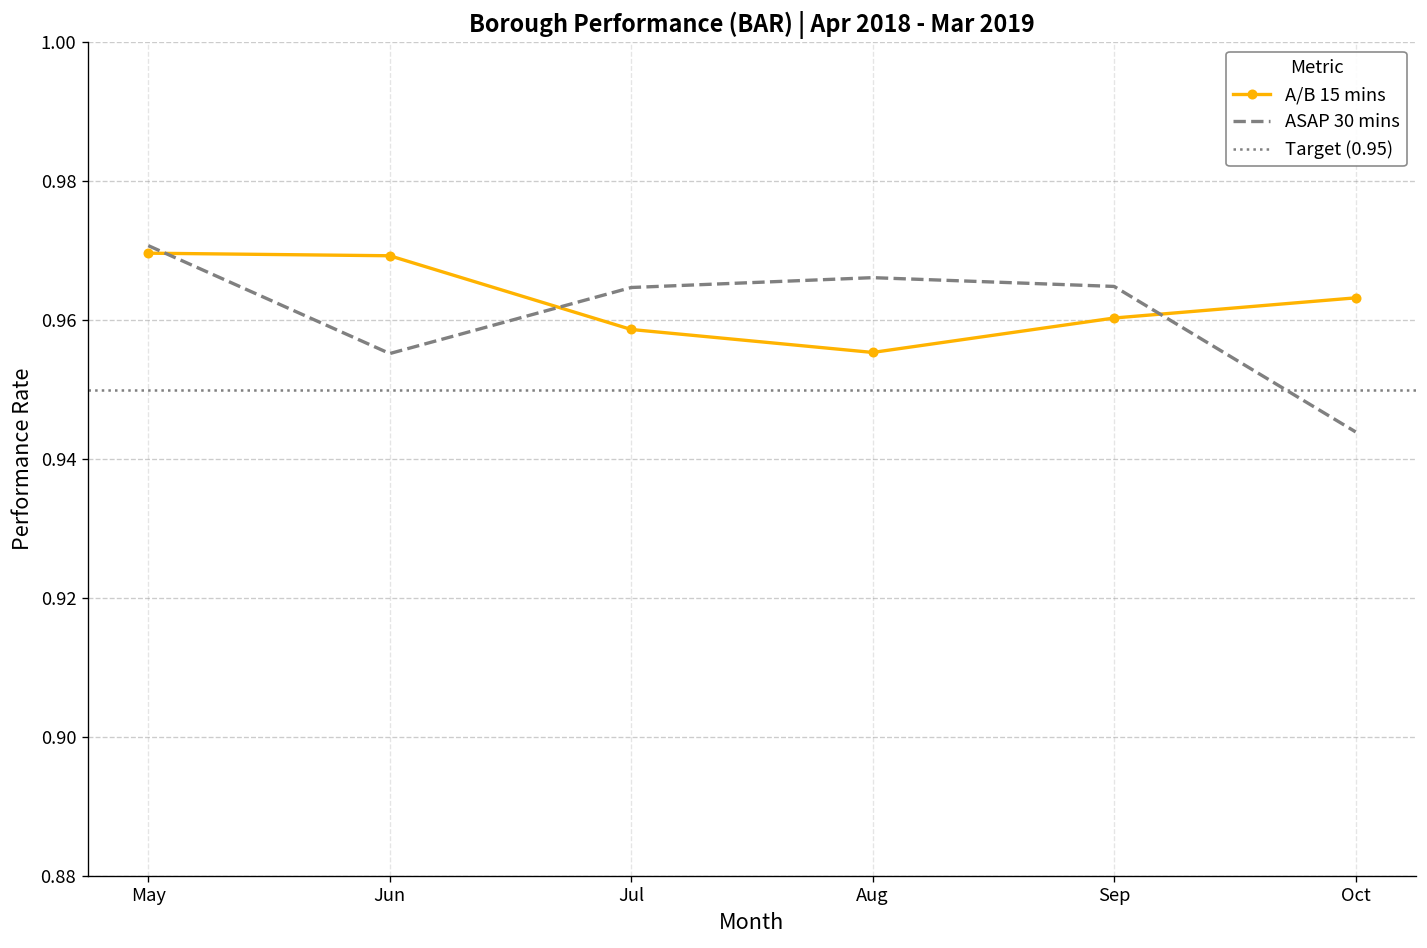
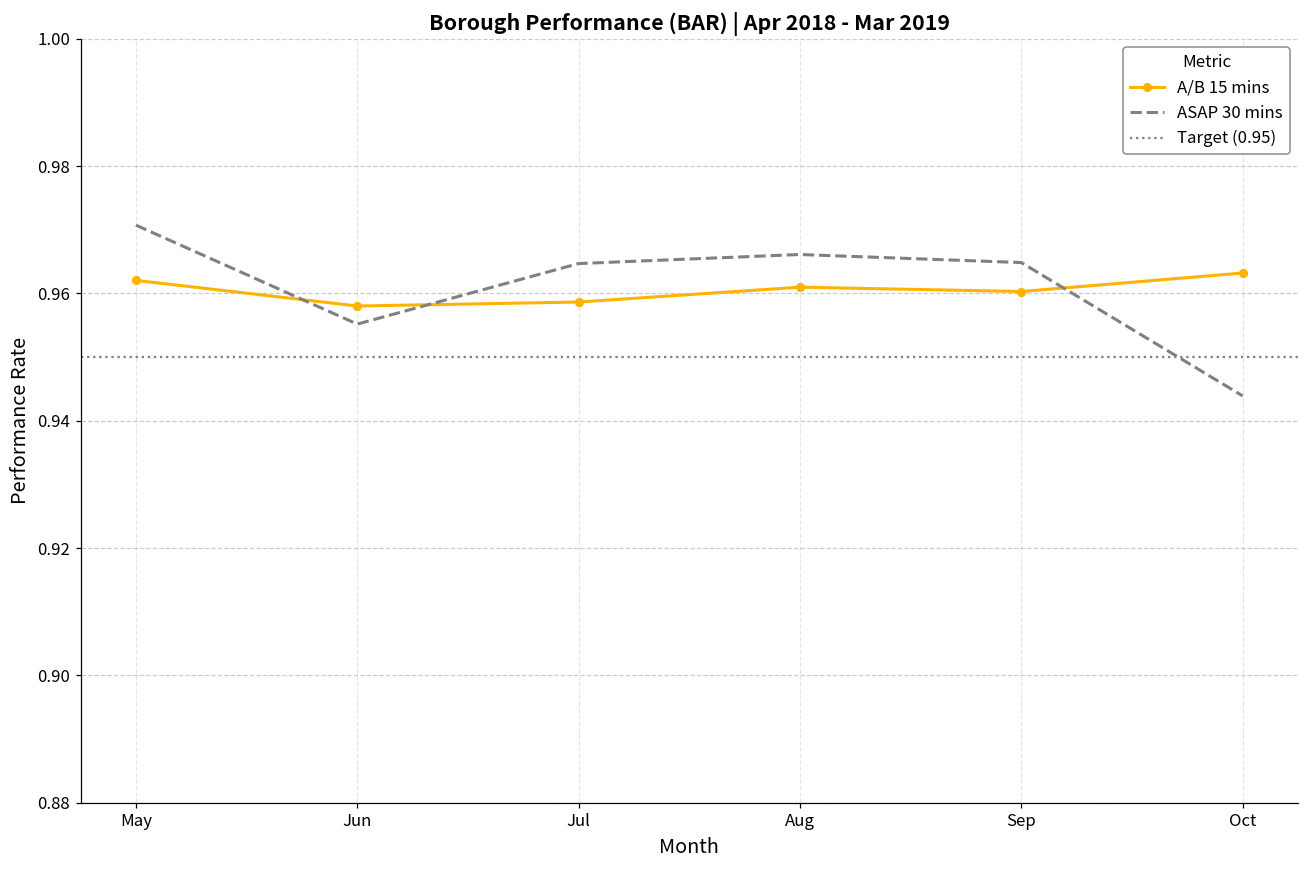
  {
    "A/B 15 mins": {
-     "May": 0.970,
-     "Jun": 0.969,
+     "May": 0.962,
+     "Jun": 0.958,
      "Jul": 0.959,
-     "Aug": 0.955,
+     "Aug": 0.961,
      "Sep": 0.960,
      "Oct": 0.963
    },
    "ASAP 30 mins": {
      "May": 0.971,
      "Jun": 0.955,
      "Jul": 0.965,
      "Aug": 0.966,
      "Sep": 0.965,
      "Oct": 0.944
    }
  }
